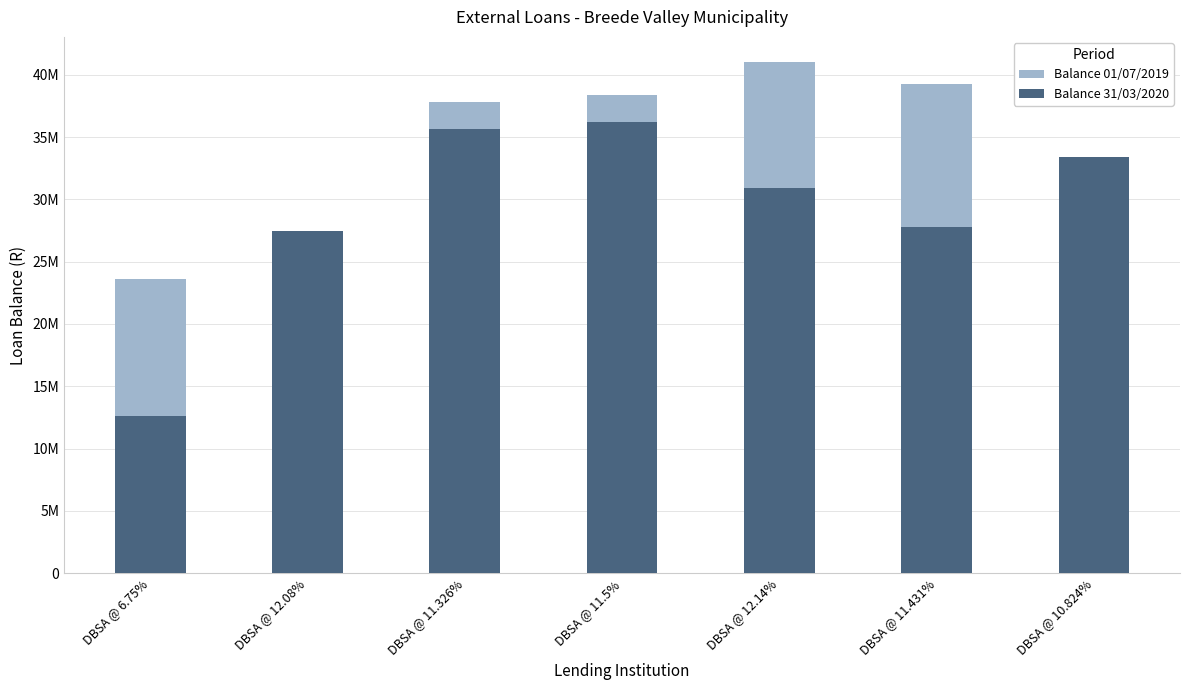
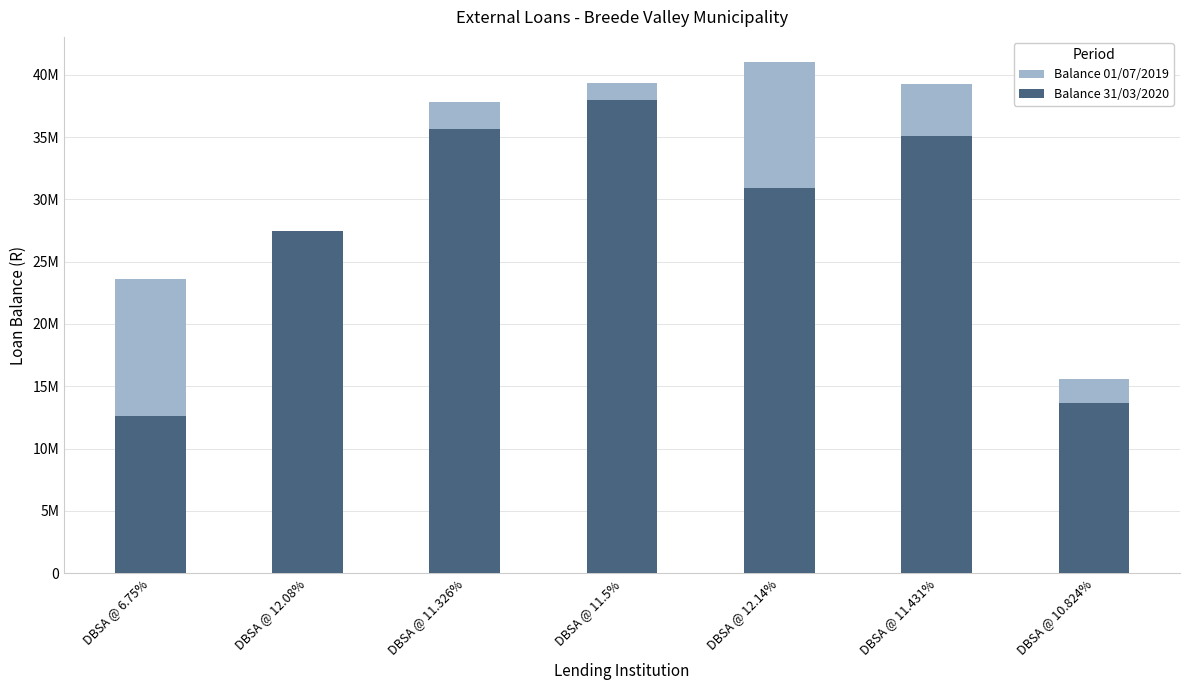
  {
    "Balance 01/07/2019": {
      "DBSA @ 6.75%": 23600000,
      "DBSA @ 11.326%": 37800000,
-     "DBSA @ 11.5%": 38400000,
+     "DBSA @ 11.5%": 39300000,
      "DBSA @ 12.14%": 41000000,
      "DBSA @ 11.431%": 39300000
    },
    "Balance 31/03/2020": {
      "DBSA @ 12.08%": 27400000,
-     "DBSA @ 11.5%": 36200000,
-     "DBSA @ 11.431%": 27800000,
-     "DBSA @ 10.824%": 33400000
+     "DBSA @ 11.5%": 37900000,
+     "DBSA @ 11.431%": 35100000,
+     "DBSA @ 10.824%": 13600000
    }
  }
